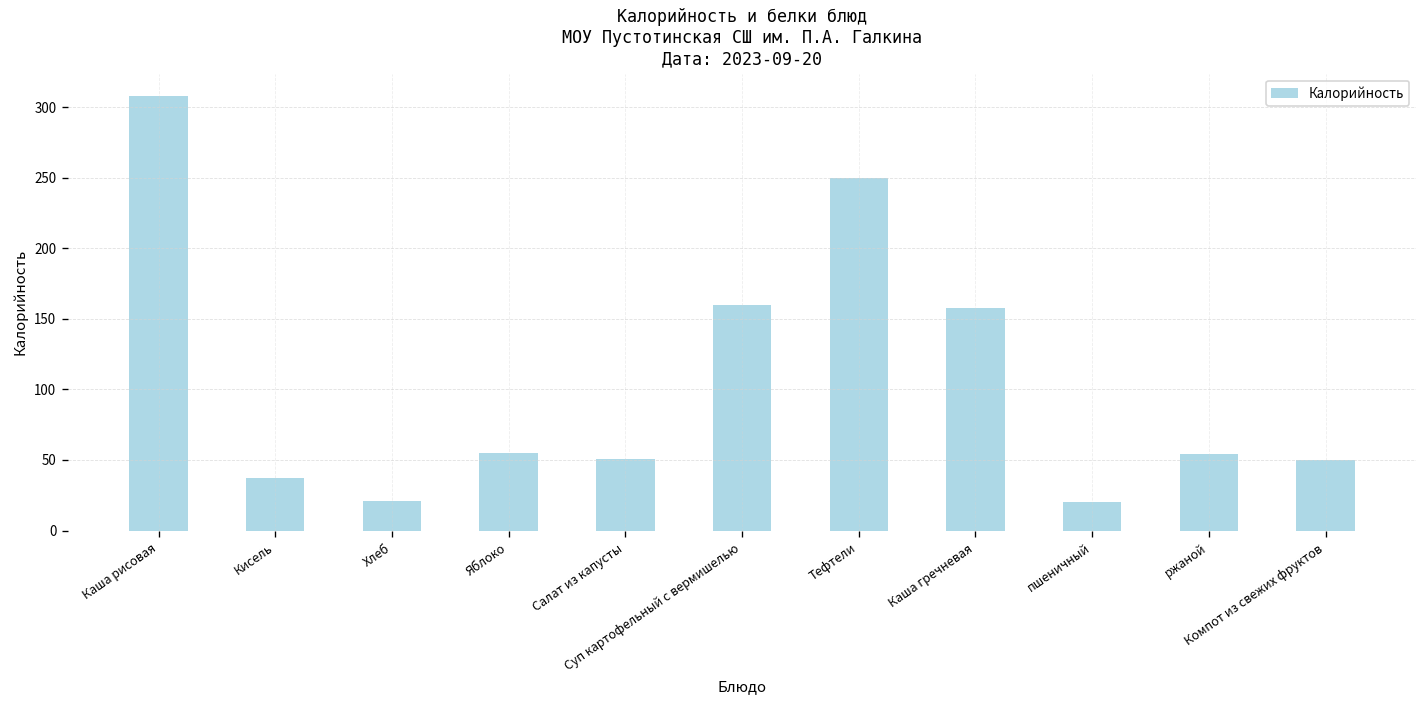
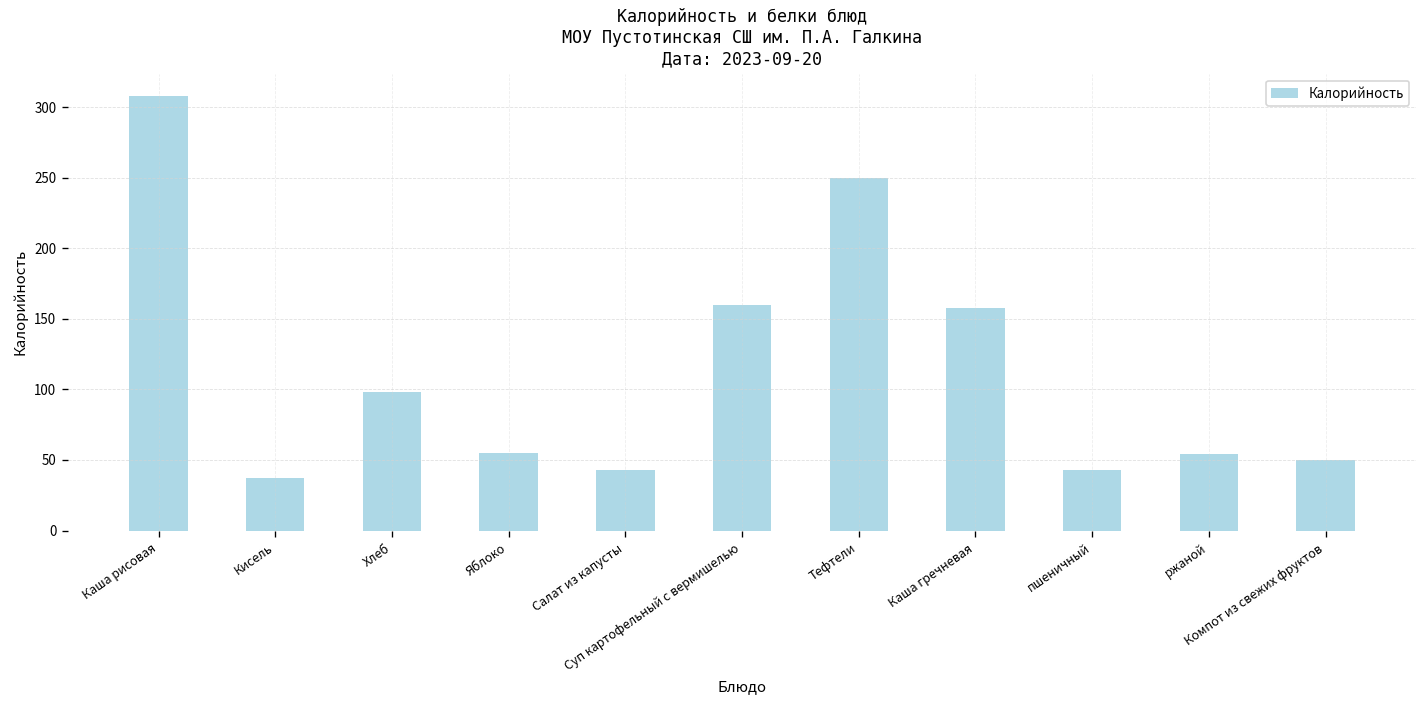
  {
    "Каша рисовая": 308,
    "Кисель": 37,
-   "Хлеб": 21,
+   "Хлеб": 98,
    "Яблоко": 55,
-   "Салат из капусты": 51,
+   "Салат из капусты": 43,
    "Суп картофельный с вермишелью": 160,
    "Тефтели": 250,
    "Каша гречневая": 158,
-   "пшеничный": 20,
+   "пшеничный": 43,
    "ржаной": 54,
    "Компот из свежих фруктов": 50
  }
